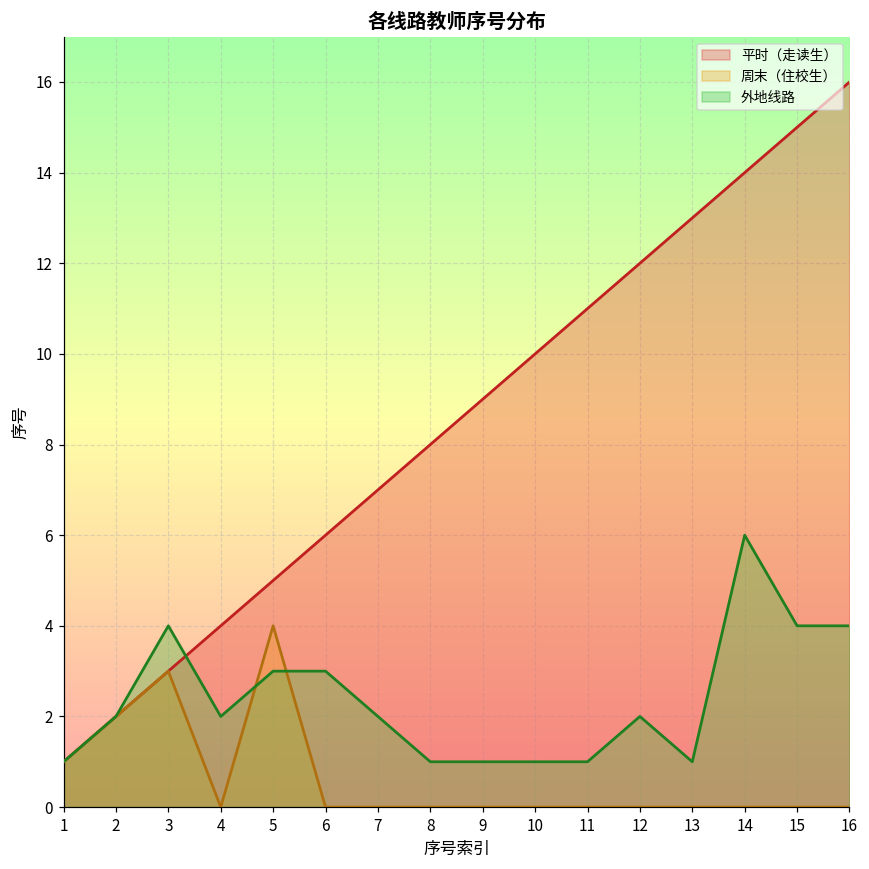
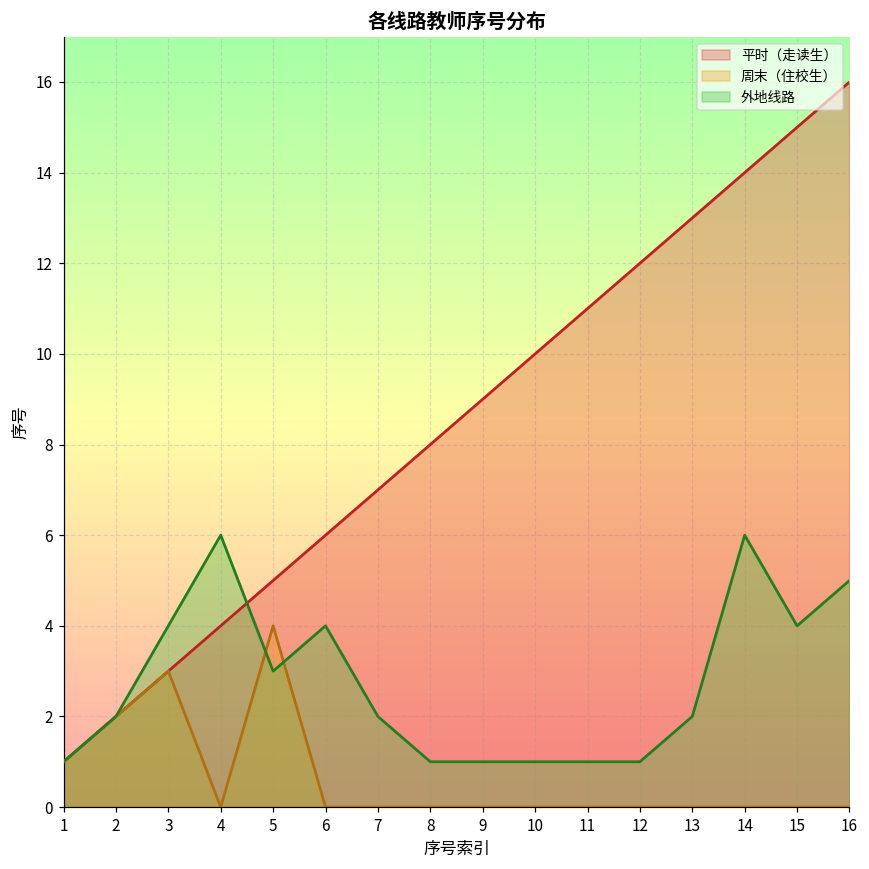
  {
    "外地线路": {
      "3": 4,
-     "4": 2,
+     "4": 6,
      "5": 3,
-     "6": 3,
+     "6": 4,
      "7": 2,
      "8": 1,
      "9": 1,
      "10": 1,
      "11": 1,
-     "12": 2,
-     "13": 1,
+     "12": 1,
+     "13": 2,
      "14": 6,
      "15": 4,
-     "16": 4
+     "16": 5
    }
  }
